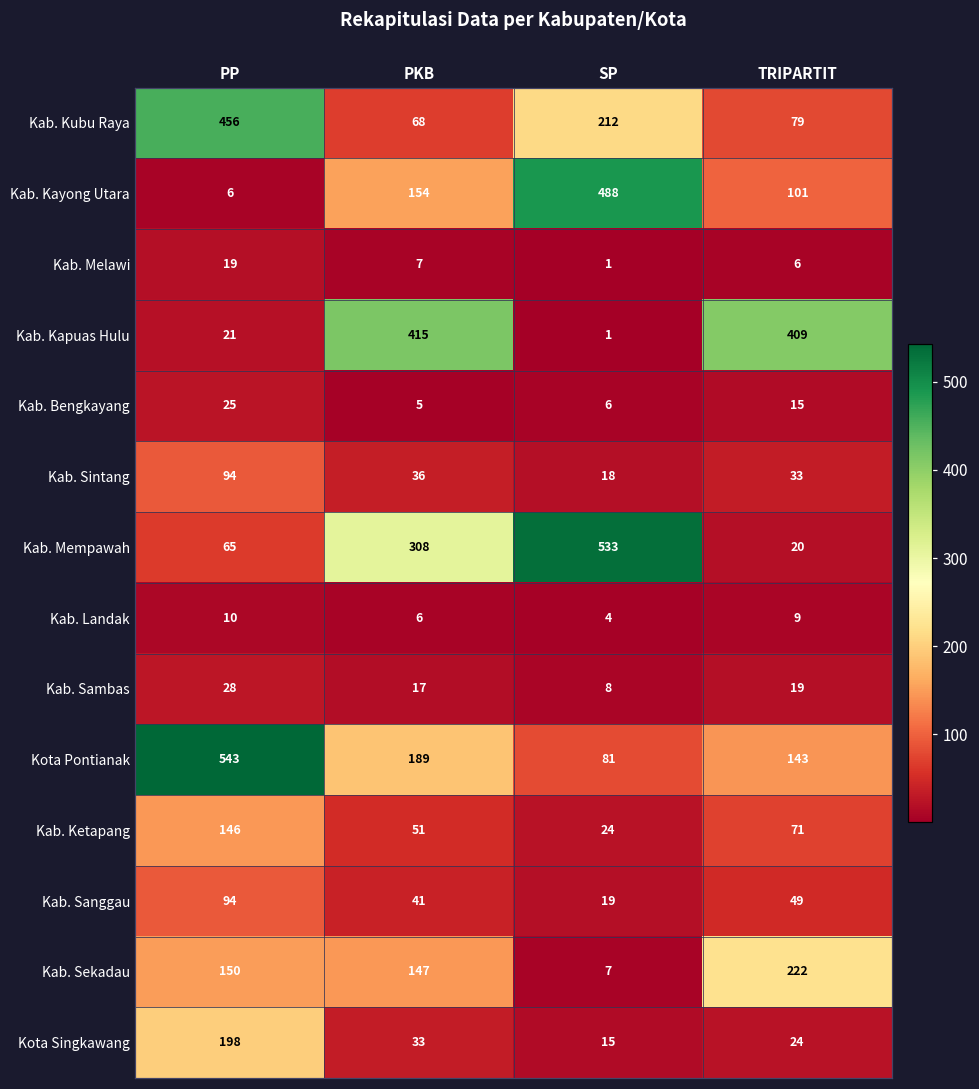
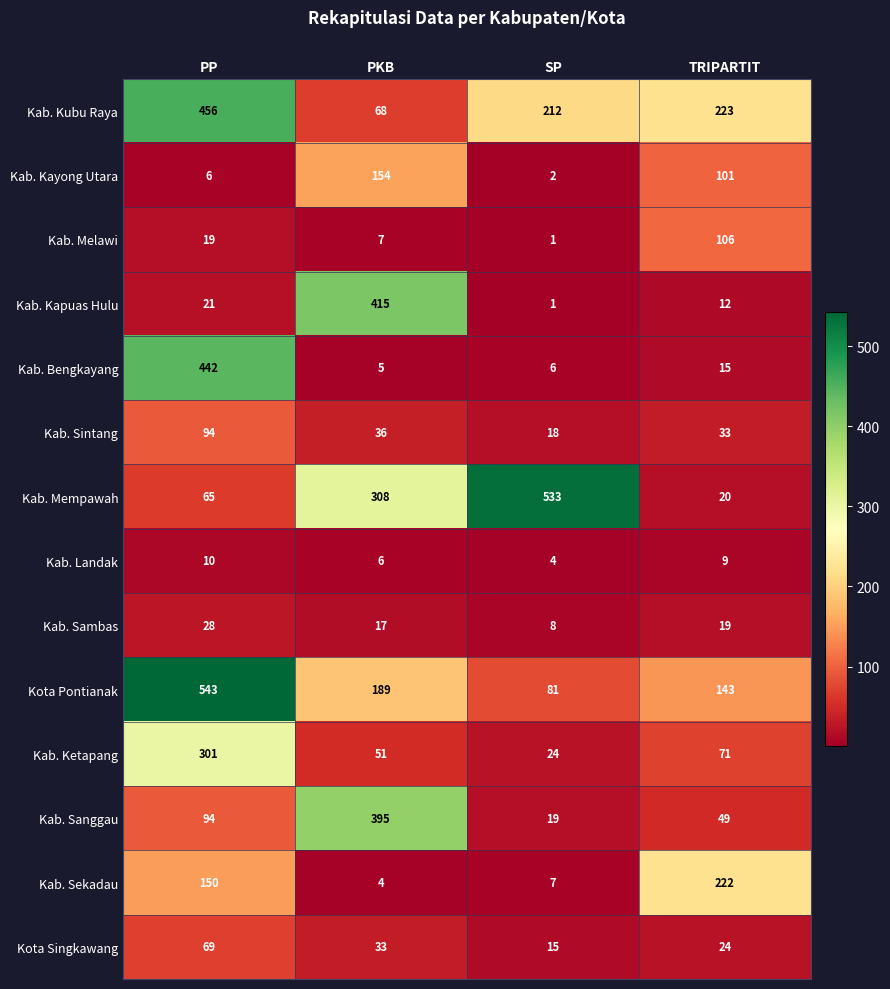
  {
    "Kab. Kubu Raya": {
      "PP": 456,
      "PKB": 68,
      "SP": 212,
-     "TRIPARTIT": 79
+     "TRIPARTIT": 223
    },
    "Kab. Kayong Utara": {
      "PP": 6,
      "PKB": 154,
-     "SP": 488,
+     "SP": 2,
      "TRIPARTIT": 101
    },
    "Kab. Melawi": {
      "PP": 19,
      "PKB": 7,
      "SP": 1,
-     "TRIPARTIT": 6
+     "TRIPARTIT": 106
    },
    "Kab. Kapuas Hulu": {
      "PP": 21,
      "PKB": 415,
      "SP": 1,
-     "TRIPARTIT": 409
+     "TRIPARTIT": 12
    },
    "Kab. Bengkayang": {
-     "PP": 25,
+     "PP": 442,
      "PKB": 5,
      "SP": 6,
      "TRIPARTIT": 15
    },
    "Kab. Sintang": {
      "PP": 94,
      "PKB": 36,
      "SP": 18,
      "TRIPARTIT": 33
    },
    "Kab. Mempawah": {
      "PP": 65,
      "PKB": 308,
      "SP": 533,
      "TRIPARTIT": 20
    },
    "Kab. Landak": {
      "PP": 10,
      "PKB": 6,
      "SP": 4,
      "TRIPARTIT": 9
    },
    "Kab. Sambas": {
      "PP": 28,
      "PKB": 17,
      "SP": 8,
      "TRIPARTIT": 19
    },
    "Kota Pontianak": {
      "PP": 543,
      "PKB": 189,
      "SP": 81,
      "TRIPARTIT": 143
    },
    "Kab. Ketapang": {
-     "PP": 146,
+     "PP": 301,
      "PKB": 51,
      "SP": 24,
      "TRIPARTIT": 71
    },
    "Kab. Sanggau": {
      "PP": 94,
-     "PKB": 41,
+     "PKB": 395,
      "SP": 19,
      "TRIPARTIT": 49
    },
    "Kab. Sekadau": {
      "PP": 150,
-     "PKB": 147,
+     "PKB": 4,
      "SP": 7,
      "TRIPARTIT": 222
    },
    "Kota Singkawang": {
-     "PP": 198,
+     "PP": 69,
      "PKB": 33,
      "SP": 15,
      "TRIPARTIT": 24
    }
  }
